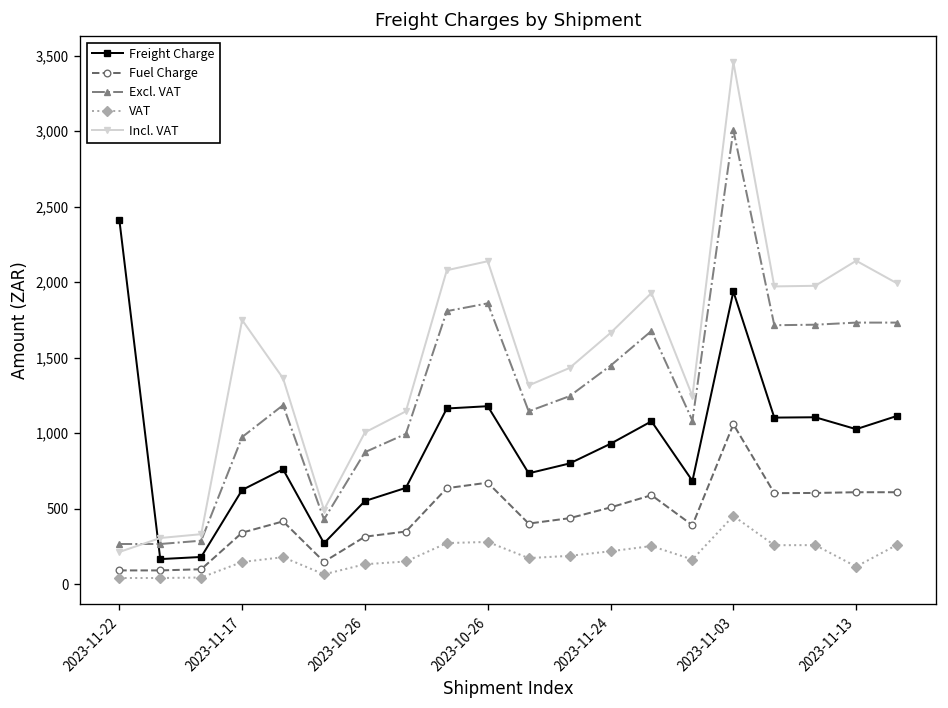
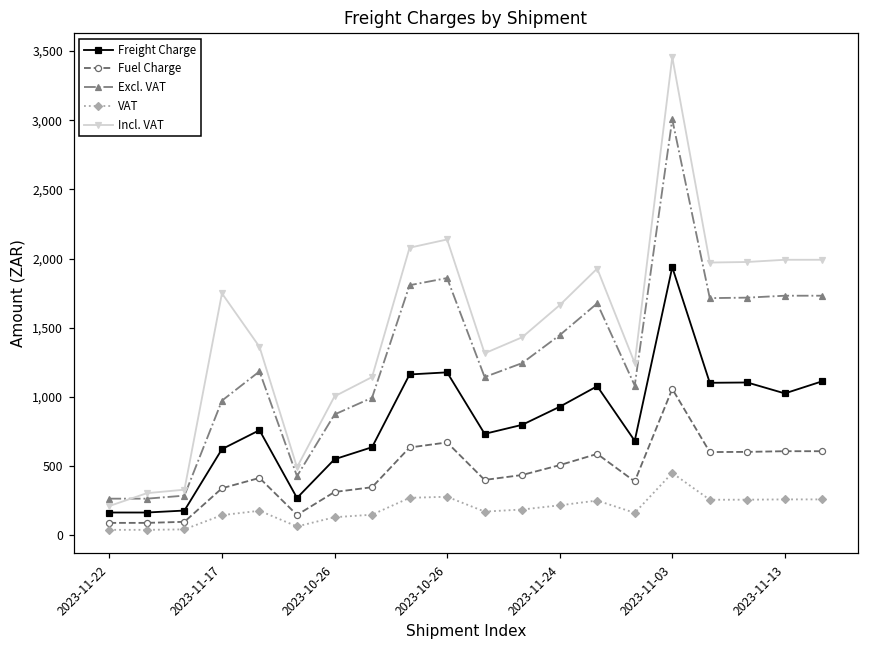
  {
    "Freight Charge": {
-     "2023-11-22": "2,410",
+     "2023-11-22": "170",
      "2023-11-17": "620",
      "2023-11-13": "1,030"
    },
    "VAT": {
      "2023-11-22": "40",
      "2023-11-17": "150",
-     "2023-11-13": "120"
+     "2023-11-13": "260"
    },
    "Incl. VAT": {
      "2023-11-22": "210",
      "2023-11-17": "1,750",
-     "2023-11-13": "2,140"
+     "2023-11-13": "1,990"
    }
  }
